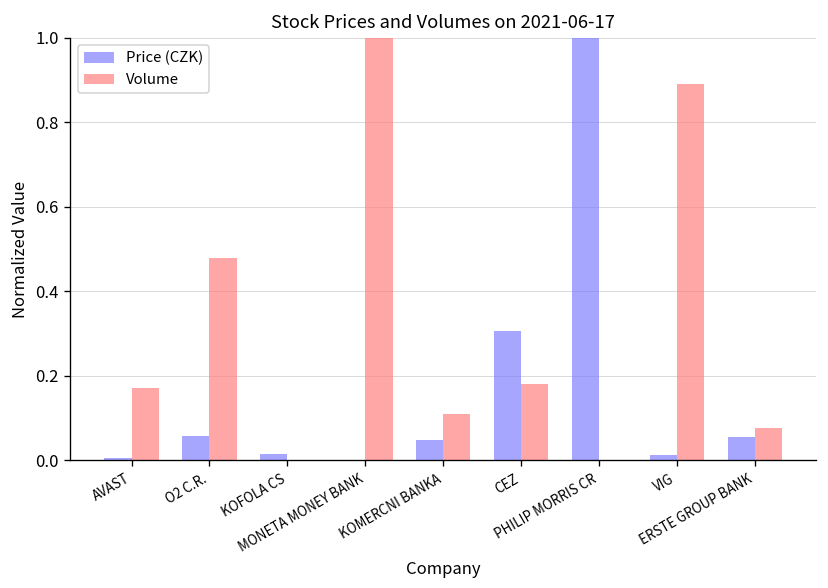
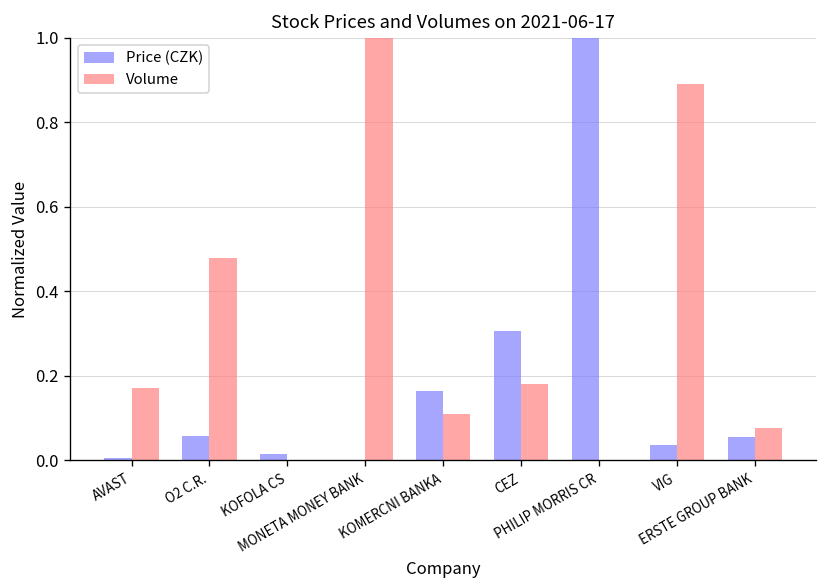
  {
    "Price (CZK)": {
      "O2 C.R.": 0.06,
      "KOFOLA CS": 0.01,
      "MONETA MONEY BANK": 0.00,
-     "KOMERCNI BANKA": 0.05,
+     "KOMERCNI BANKA": 0.16,
      "CEZ": 0.31,
      "PHILIP MORRIS CR": 1.00,
-     "VIG": 0.01,
+     "VIG": 0.04,
      "ERSTE GROUP BANK": 0.05
    },
    "Volume": {
      "AVAST": 0.17,
      "O2 C.R.": 0.48,
      "MONETA MONEY BANK": 1.00,
      "KOMERCNI BANKA": 0.11,
      "CEZ": 0.18,
      "PHILIP MORRIS CR": 0.00,
      "VIG": 0.89,
      "ERSTE GROUP BANK": 0.08
    }
  }
